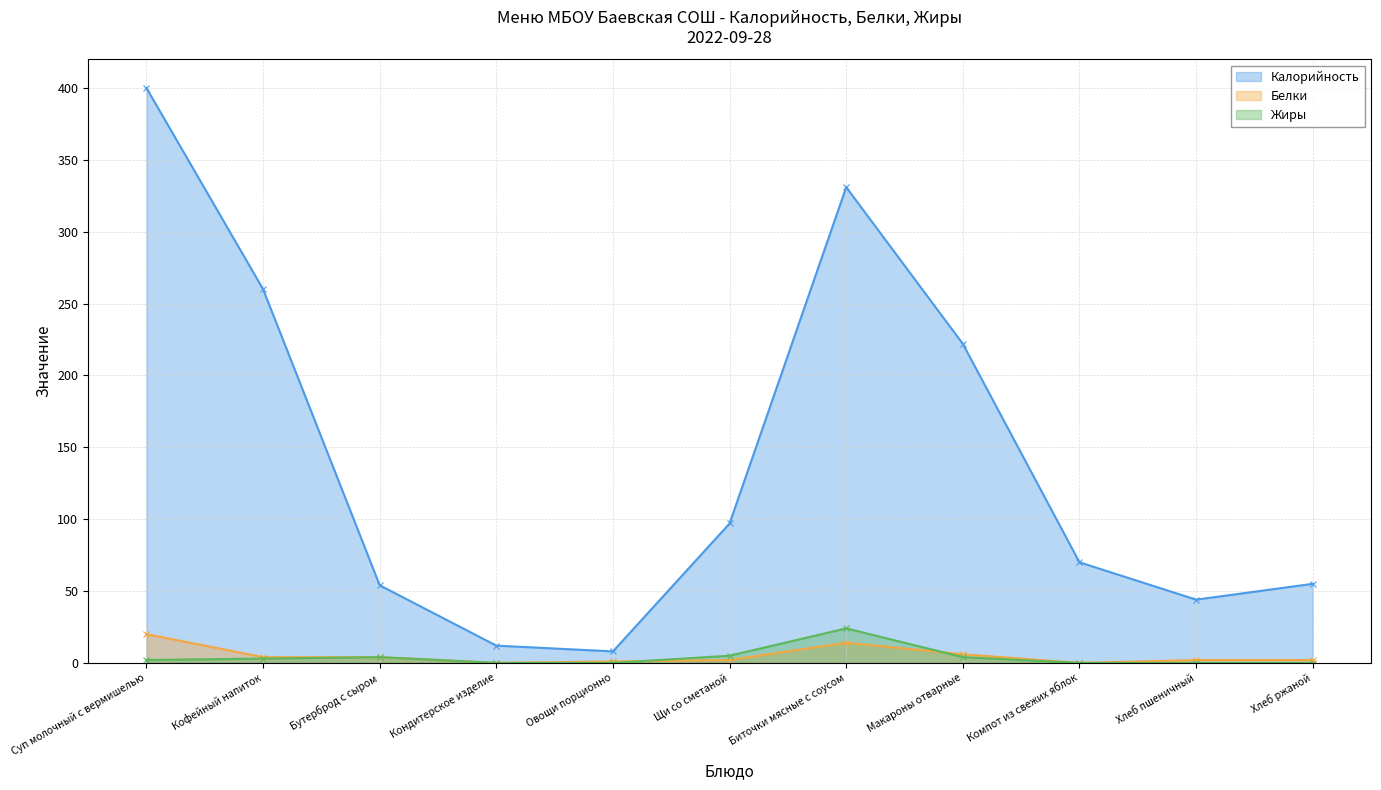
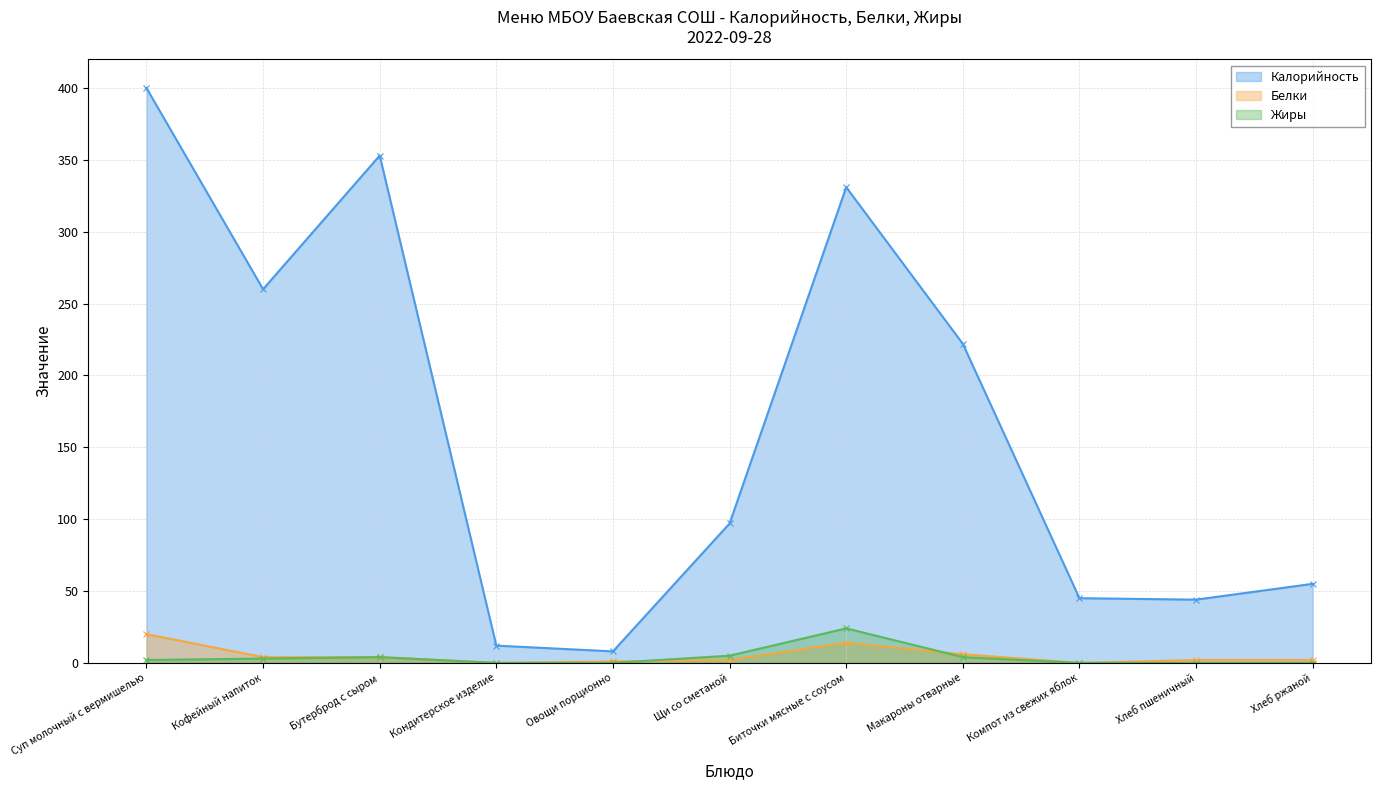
  {
    "Калорийность": {
      "Суп молочный с вермишелью": 400,
      "Кофейный напиток": 260,
-     "Бутерброд с сыром": 54,
+     "Бутерброд с сыром": 353,
      "Кондитерское изделие": 12,
      "Овощи порционно": 8,
      "Щи со сметаной": 97,
      "Биточки мясные с соусом": 331,
      "Макароны отварные": 222,
-     "Компот из свежих яблок": 70,
+     "Компот из свежих яблок": 45,
      "Хлеб пшеничный": 44,
      "Хлеб ржаной": 55
    },
    "Белки": {
      "Суп молочный с вермишелью": 20,
      "Щи со сметаной": 2,
      "Биточки мясные с соусом": 14,
      "Макароны отварные": 6,
      "Хлеб пшеничный": 2,
      "Хлеб ржаной": 2
    },
    "Жиры": {
      "Суп молочный с вермишелью": 2,
      "Щи со сметаной": 5,
      "Биточки мясные с соусом": 24,
      "Макароны отварные": 4,
      "Хлеб пшеничный": 0,
      "Хлеб ржаной": 0
    }
  }
